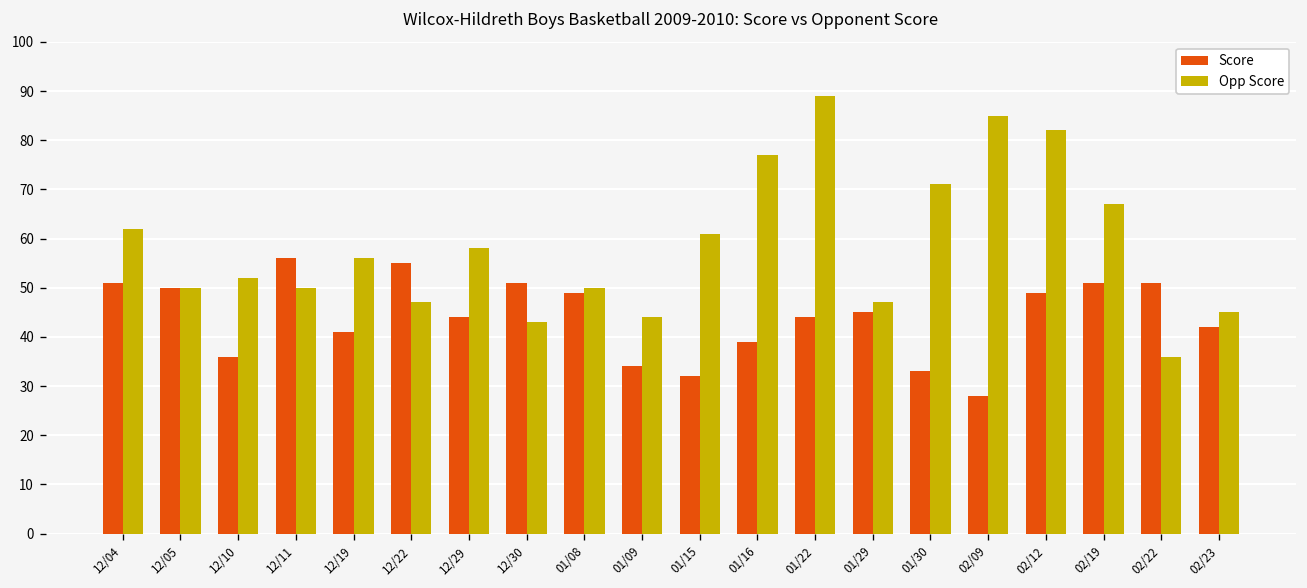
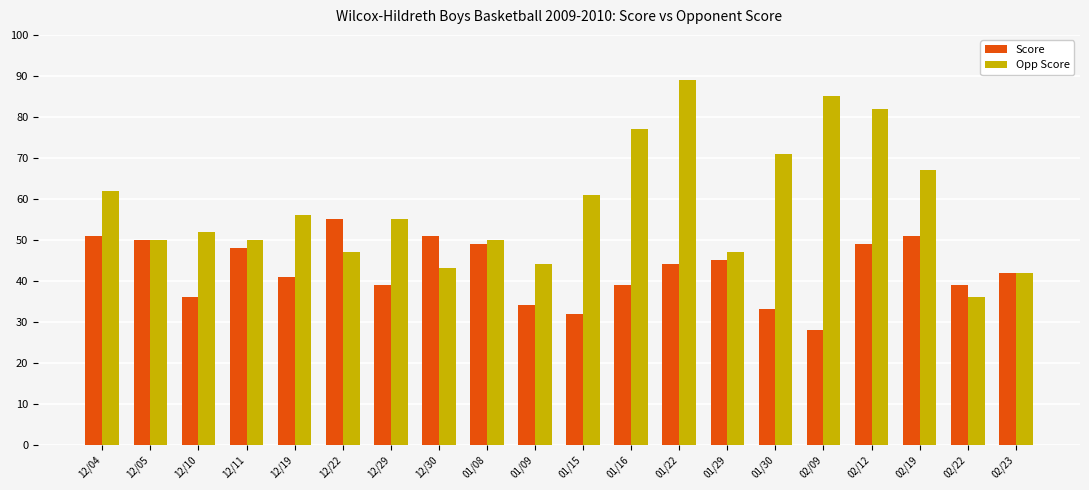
  {
    "Score": {
      "12/04": 51,
      "12/05": 50,
      "12/10": 36,
-     "12/11": 56,
+     "12/11": 48,
      "12/19": 41,
      "12/22": 55,
-     "12/29": 44,
+     "12/29": 39,
      "12/30": 51,
      "01/08": 49,
      "01/09": 34,
      "01/15": 32,
      "01/16": 39,
      "01/22": 44,
      "01/29": 45,
      "01/30": 33,
      "02/09": 28,
      "02/12": 49,
      "02/19": 51,
-     "02/22": 51,
+     "02/22": 39,
      "02/23": 42
    },
    "Opp Score": {
      "12/04": 62,
      "12/05": 50,
      "12/10": 52,
      "12/11": 50,
      "12/19": 56,
      "12/22": 47,
-     "12/29": 58,
+     "12/29": 55,
      "12/30": 43,
      "01/08": 50,
      "01/09": 44,
      "01/15": 61,
      "01/16": 77,
      "01/22": 89,
      "01/29": 47,
      "01/30": 71,
      "02/09": 85,
      "02/12": 82,
      "02/19": 67,
      "02/22": 36,
-     "02/23": 45
+     "02/23": 42
    }
  }
